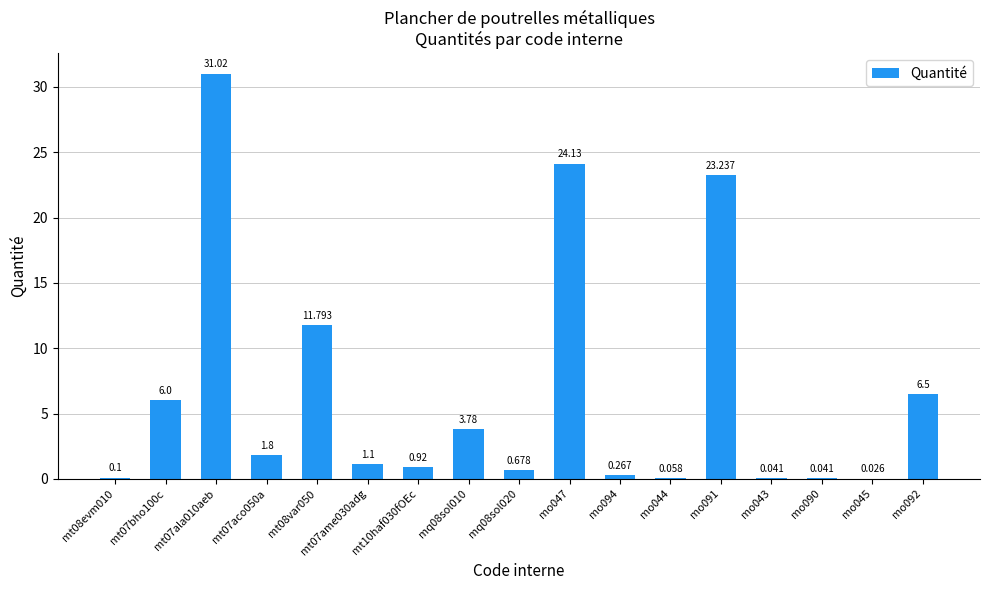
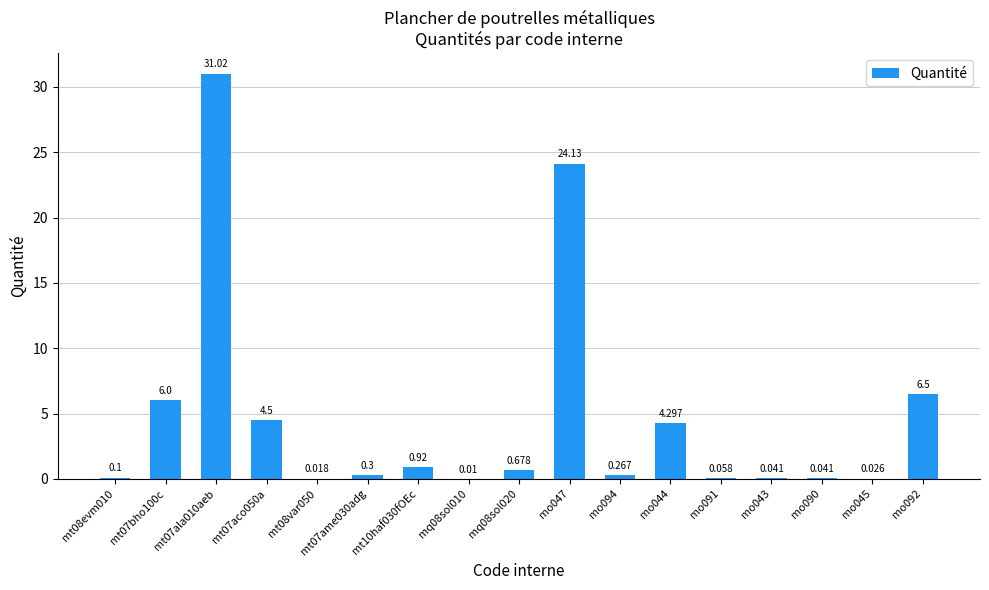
  {
    "mt08evm010": 0.1,
    "mt07bho100c": 6.0,
    "mt07ala010aeb": 31.02,
-   "mt07aco050a": 1.8,
-   "mt08var050": 11.793,
-   "mt07ame030adg": 1.1,
+   "mt07aco050a": 4.5,
+   "mt08var050": 0.018,
+   "mt07ame030adg": 0.3,
    "mt10haf030fOEc": 0.92,
-   "mq08sol010": 3.78,
+   "mq08sol010": 0.01,
    "mq08sol020": 0.678,
    "mo047": 24.13,
    "mo094": 0.267,
-   "mo044": 0.058,
-   "mo091": 23.237,
+   "mo044": 4.297,
+   "mo091": 0.058,
    "mo043": 0.041,
    "mo090": 0.041,
    "mo045": 0.026,
    "mo092": 6.5
  }
